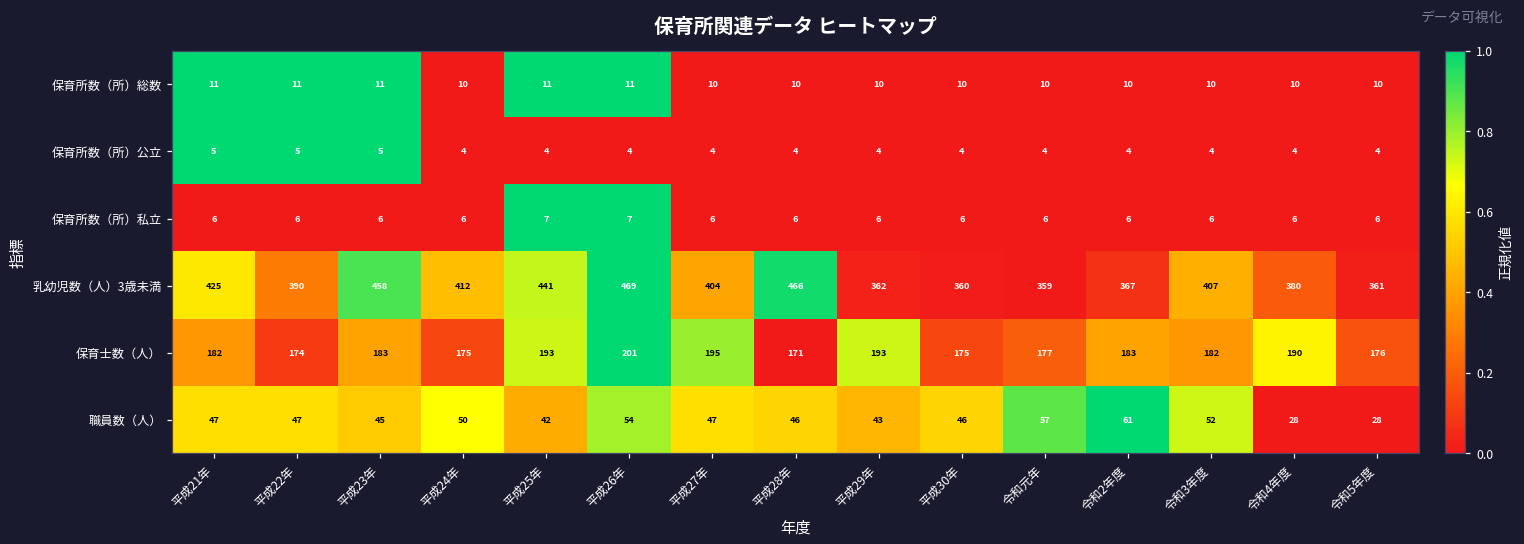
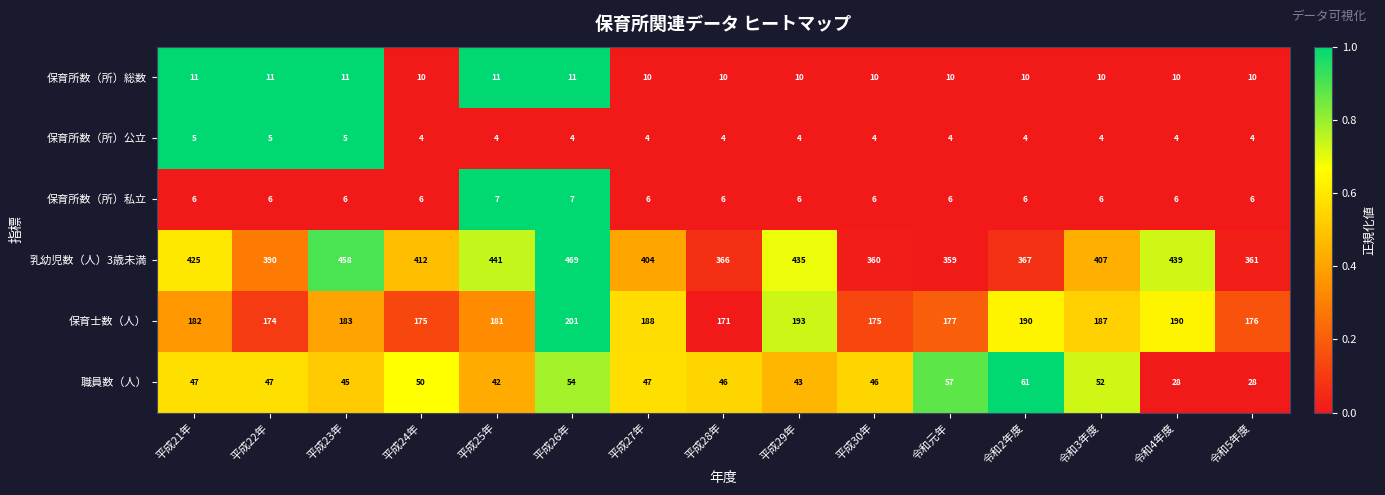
  {
    "保育所数（所）総数": {
      "平成21年": 11,
      "平成22年": 11,
      "平成23年": 11,
      "平成24年": 10,
      "平成25年": 11,
      "平成26年": 11,
      "平成27年": 10,
      "平成28年": 10,
      "平成29年": 10,
      "平成30年": 10,
      "令和元年": 10,
      "令和2年度": 10,
      "令和3年度": 10,
      "令和4年度": 10,
      "令和5年度": 10
    },
    "保育所数（所）公立": {
      "平成21年": 5,
      "平成22年": 5,
      "平成23年": 5,
      "平成24年": 4,
      "平成25年": 4,
      "平成26年": 4,
      "平成27年": 4,
      "平成28年": 4,
      "平成29年": 4,
      "平成30年": 4,
      "令和元年": 4,
      "令和2年度": 4,
      "令和3年度": 4,
      "令和4年度": 4,
      "令和5年度": 4
    },
    "保育所数（所）私立": {
      "平成21年": 6,
      "平成22年": 6,
      "平成23年": 6,
      "平成24年": 6,
      "平成25年": 7,
      "平成26年": 7,
      "平成27年": 6,
      "平成28年": 6,
      "平成29年": 6,
      "平成30年": 6,
      "令和元年": 6,
      "令和2年度": 6,
      "令和3年度": 6,
      "令和4年度": 6,
      "令和5年度": 6
    },
    "乳幼児数（人）3歳未満": {
      "平成21年": 425,
      "平成22年": 390,
      "平成23年": 458,
      "平成24年": 412,
      "平成25年": 441,
      "平成26年": 469,
      "平成27年": 404,
-     "平成28年": 466,
-     "平成29年": 362,
+     "平成28年": 366,
+     "平成29年": 435,
      "平成30年": 360,
      "令和元年": 359,
      "令和2年度": 367,
      "令和3年度": 407,
-     "令和4年度": 380,
+     "令和4年度": 439,
      "令和5年度": 361
    },
    "保育士数（人）": {
      "平成21年": 182,
      "平成22年": 174,
      "平成23年": 183,
      "平成24年": 175,
-     "平成25年": 193,
+     "平成25年": 181,
      "平成26年": 201,
-     "平成27年": 195,
+     "平成27年": 188,
      "平成28年": 171,
      "平成29年": 193,
      "平成30年": 175,
      "令和元年": 177,
-     "令和2年度": 183,
-     "令和3年度": 182,
+     "令和2年度": 190,
+     "令和3年度": 187,
      "令和4年度": 190,
      "令和5年度": 176
    },
    "職員数（人）": {
      "平成21年": 47,
      "平成22年": 47,
      "平成23年": 45,
      "平成24年": 50,
      "平成25年": 42,
      "平成26年": 54,
      "平成27年": 47,
      "平成28年": 46,
      "平成29年": 43,
      "平成30年": 46,
      "令和元年": 57,
      "令和2年度": 61,
      "令和3年度": 52,
      "令和4年度": 28,
      "令和5年度": 28
    }
  }
